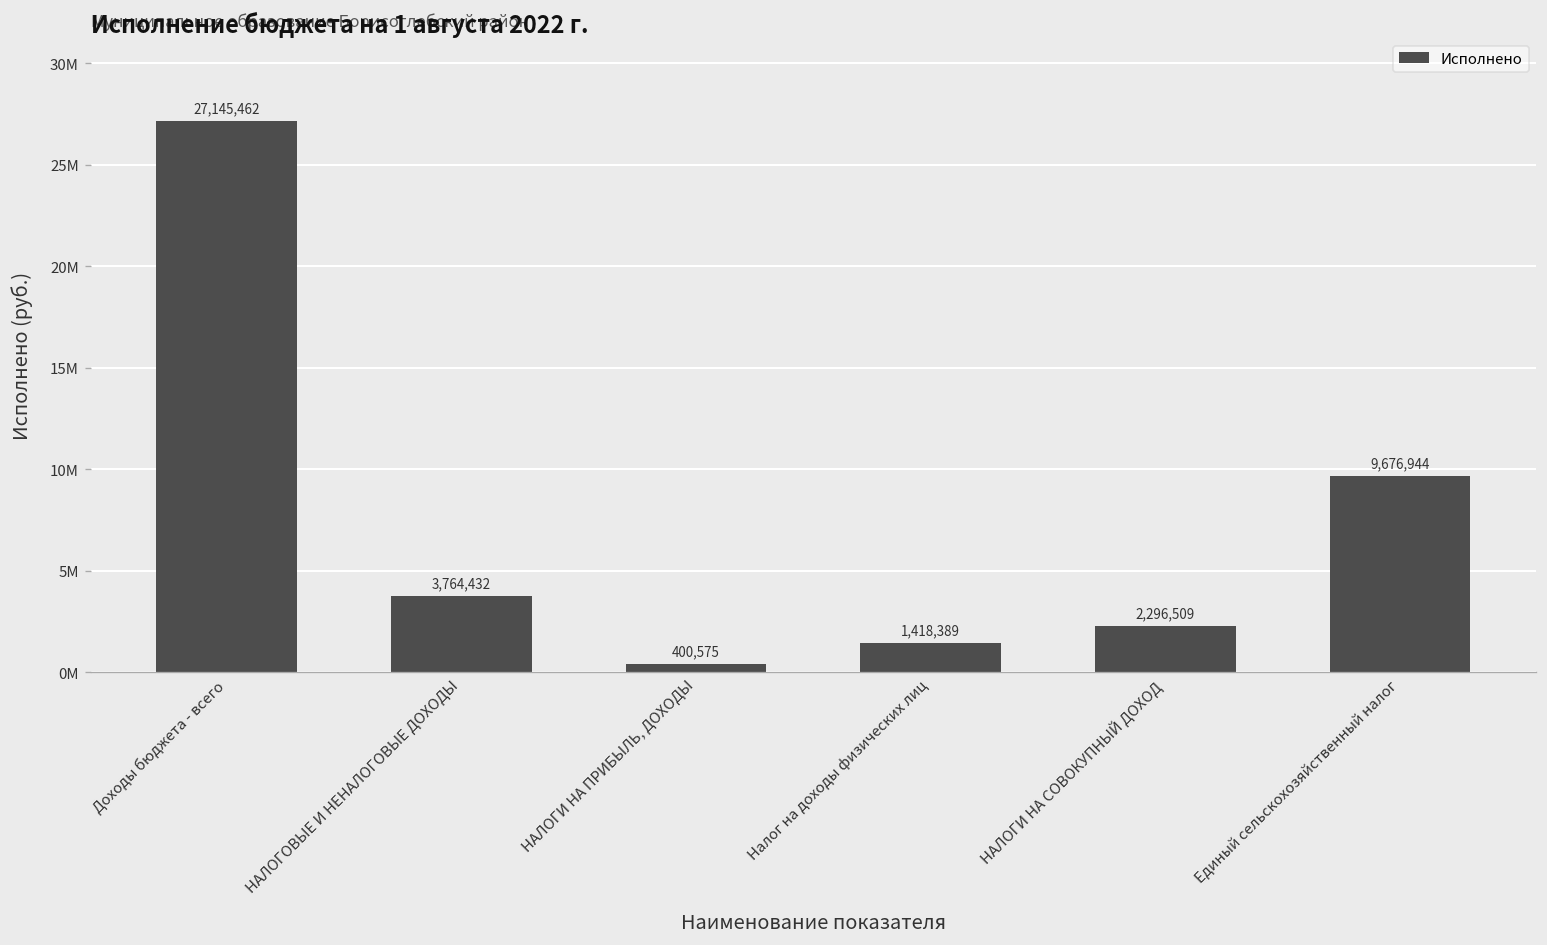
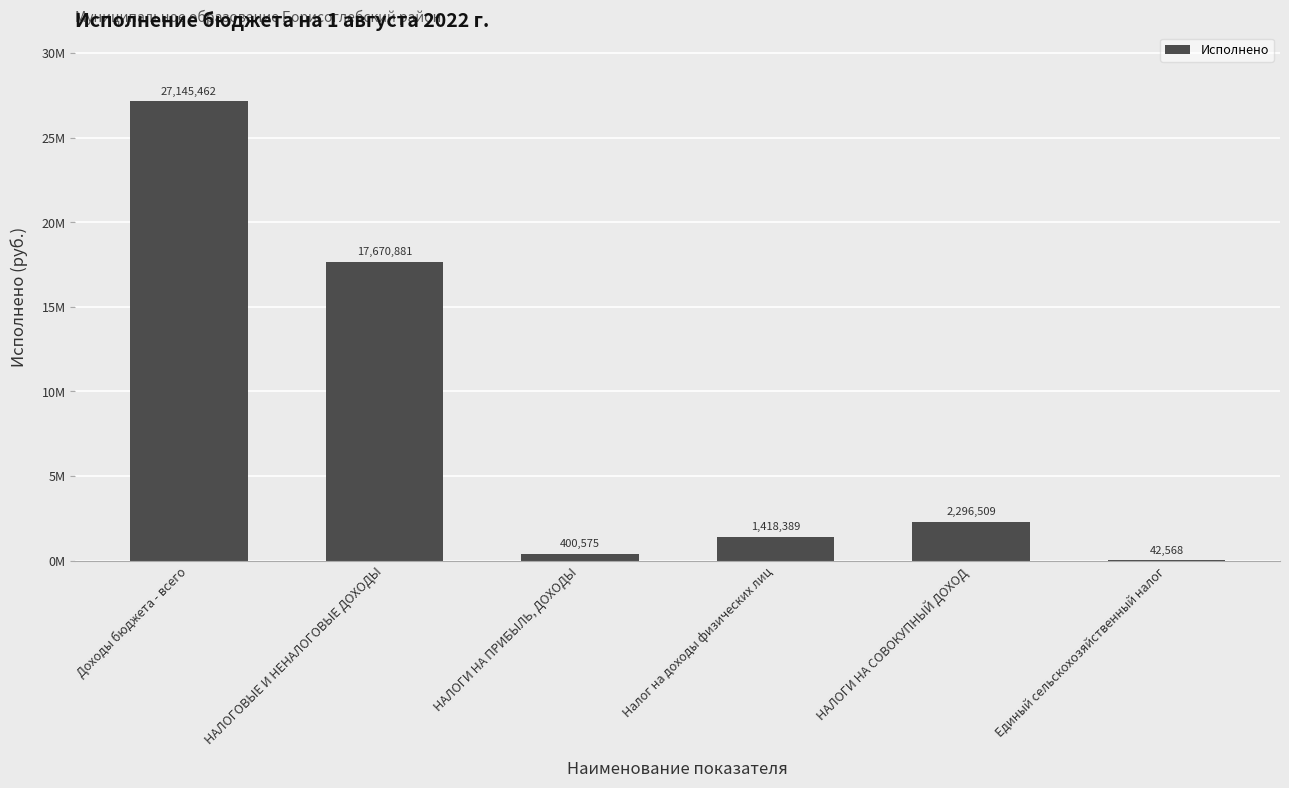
  {
    "Доходы бюджета - всего": "27,145,462",
-   "НАЛОГОВЫЕ И НЕНАЛОГОВЫЕ ДОХОДЫ": "3,764,432",
+   "НАЛОГОВЫЕ И НЕНАЛОГОВЫЕ ДОХОДЫ": "17,670,881",
    "НАЛОГИ НА ПРИБЫЛЬ, ДОХОДЫ": "400,575",
    "Налог на доходы физических лиц": "1,418,389",
    "НАЛОГИ НА СОВОКУПНЫЙ ДОХОД": "2,296,509",
-   "Единый сельскохозяйственный налог": "9,676,944"
+   "Единый сельскохозяйственный налог": "42,568"
  }
